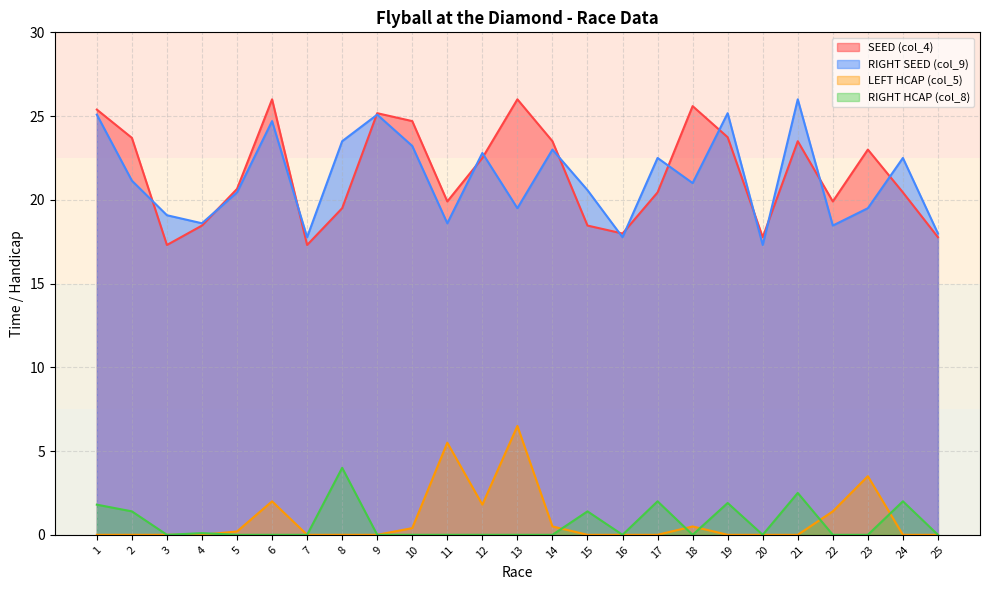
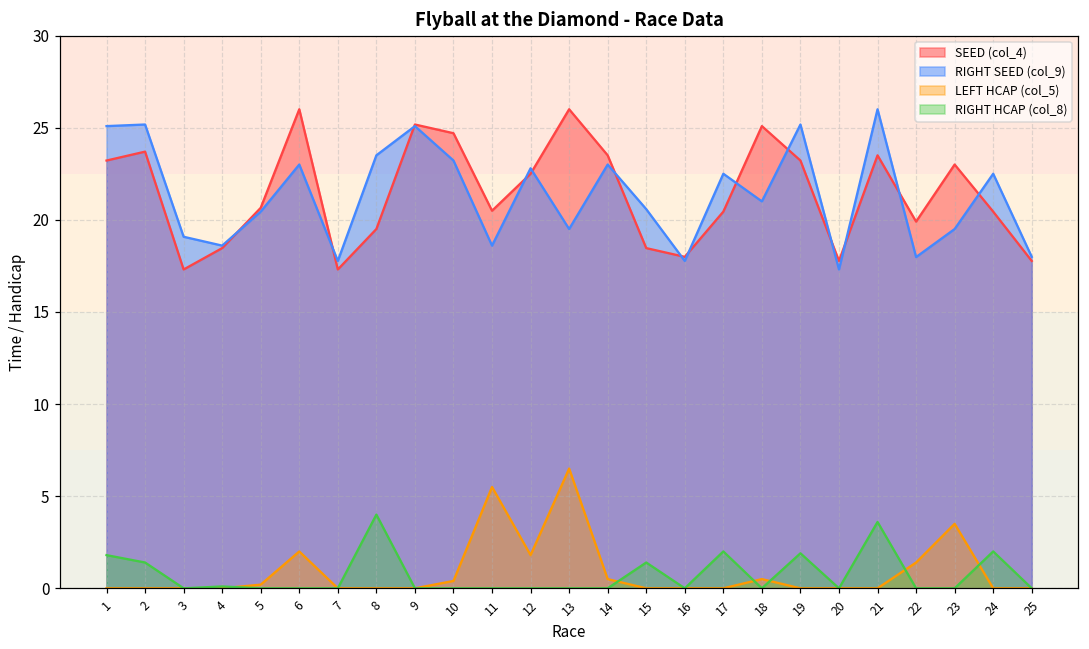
  {
    "SEED (col_4)": {
-     "1": 25.4,
+     "1": 23.2,
      "2": 23.7,
      "3": 17.3,
      "5": 20.7,
      "6": 26.0,
      "7": 17.3,
      "8": 19.5,
      "10": 24.7,
-     "11": 19.9,
+     "11": 20.5,
      "12": 22.5,
      "13": 26.0,
      "14": 23.5,
      "15": 18.5,
      "16": 18.0,
      "17": 20.4,
-     "18": 25.6,
-     "19": 23.7,
+     "18": 25.1,
+     "19": 23.2,
      "20": 17.8,
      "21": 23.5,
      "22": 19.9,
      "23": 23.0,
      "24": 20.4,
      "25": 17.8
    },
    "RIGHT SEED (col_9)": {
      "1": 25.1,
-     "2": 21.1,
+     "2": 25.2,
      "3": 19.1,
      "5": 20.4,
-     "6": 24.7,
+     "6": 23.0,
      "7": 17.8,
      "8": 23.5,
      "10": 23.2,
      "11": 18.6,
      "12": 22.8,
      "13": 19.5,
      "14": 23.0,
      "15": 20.6,
      "16": 17.8,
      "17": 22.5,
      "18": 21.0,
      "19": 25.2,
      "20": 17.3,
      "21": 26.0,
-     "22": 18.5,
+     "22": 18.0,
      "23": 19.5,
      "24": 22.5,
      "25": 18.0
    },
    "LEFT HCAP (col_5)": {
      "1": 0.0,
      "2": 0.0,
      "5": 0.2,
      "6": 2.0,
      "8": 0.0,
      "10": 0.4,
      "11": 5.5,
      "12": 1.8,
      "13": 6.5,
      "14": 0.5,
      "15": 0.0,
      "17": 0.0,
      "18": 0.5,
      "19": 0.0,
      "21": 0.0,
      "22": 1.4,
      "23": 3.5,
      "24": 0.0
    },
    "RIGHT HCAP (col_8)": {
      "1": 1.8,
      "2": 1.4,
      "5": 0.0,
      "6": 0.0,
      "8": 4.0,
      "10": 0.0,
      "11": 0.0,
      "12": 0.0,
      "13": 0.0,
      "14": 0.0,
      "15": 1.4,
      "17": 2.0,
      "18": 0.0,
      "19": 1.9,
-     "21": 2.5,
+     "21": 3.6,
      "22": 0.0,
      "23": 0.0,
      "24": 2.0
    }
  }
